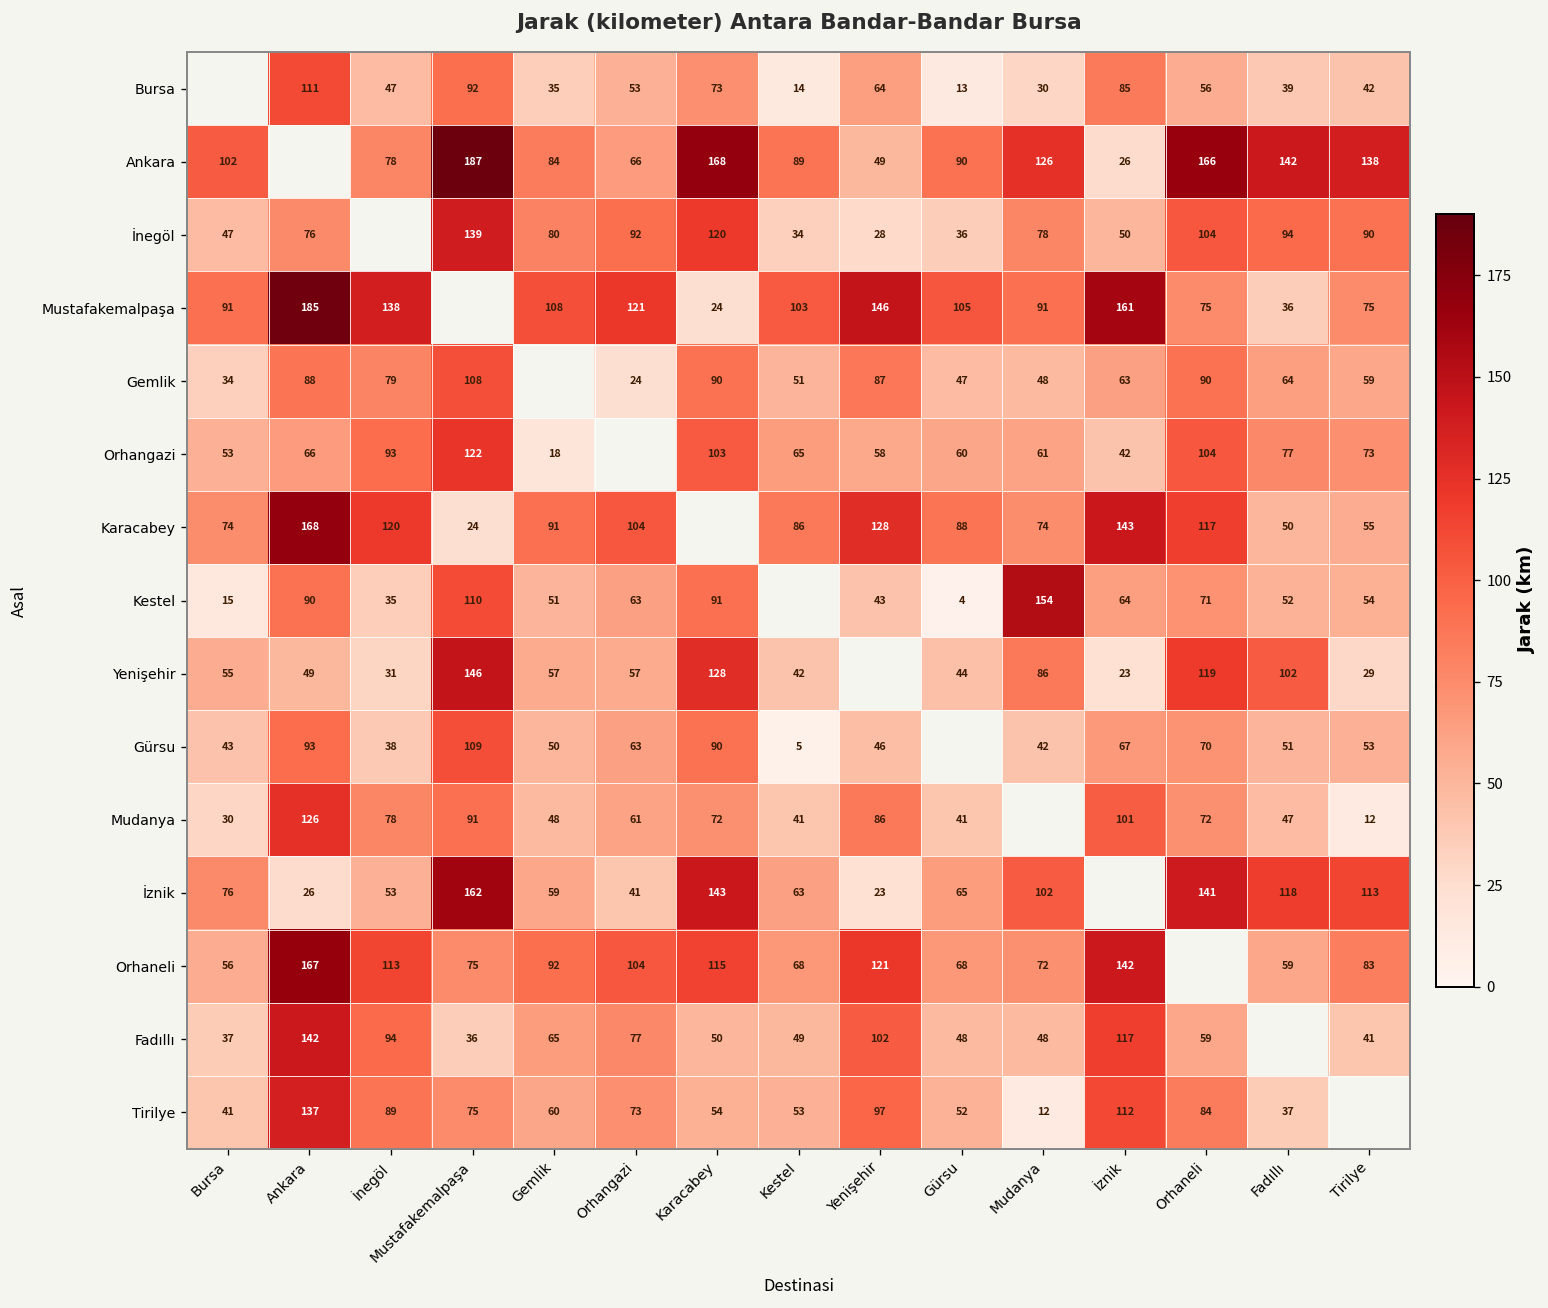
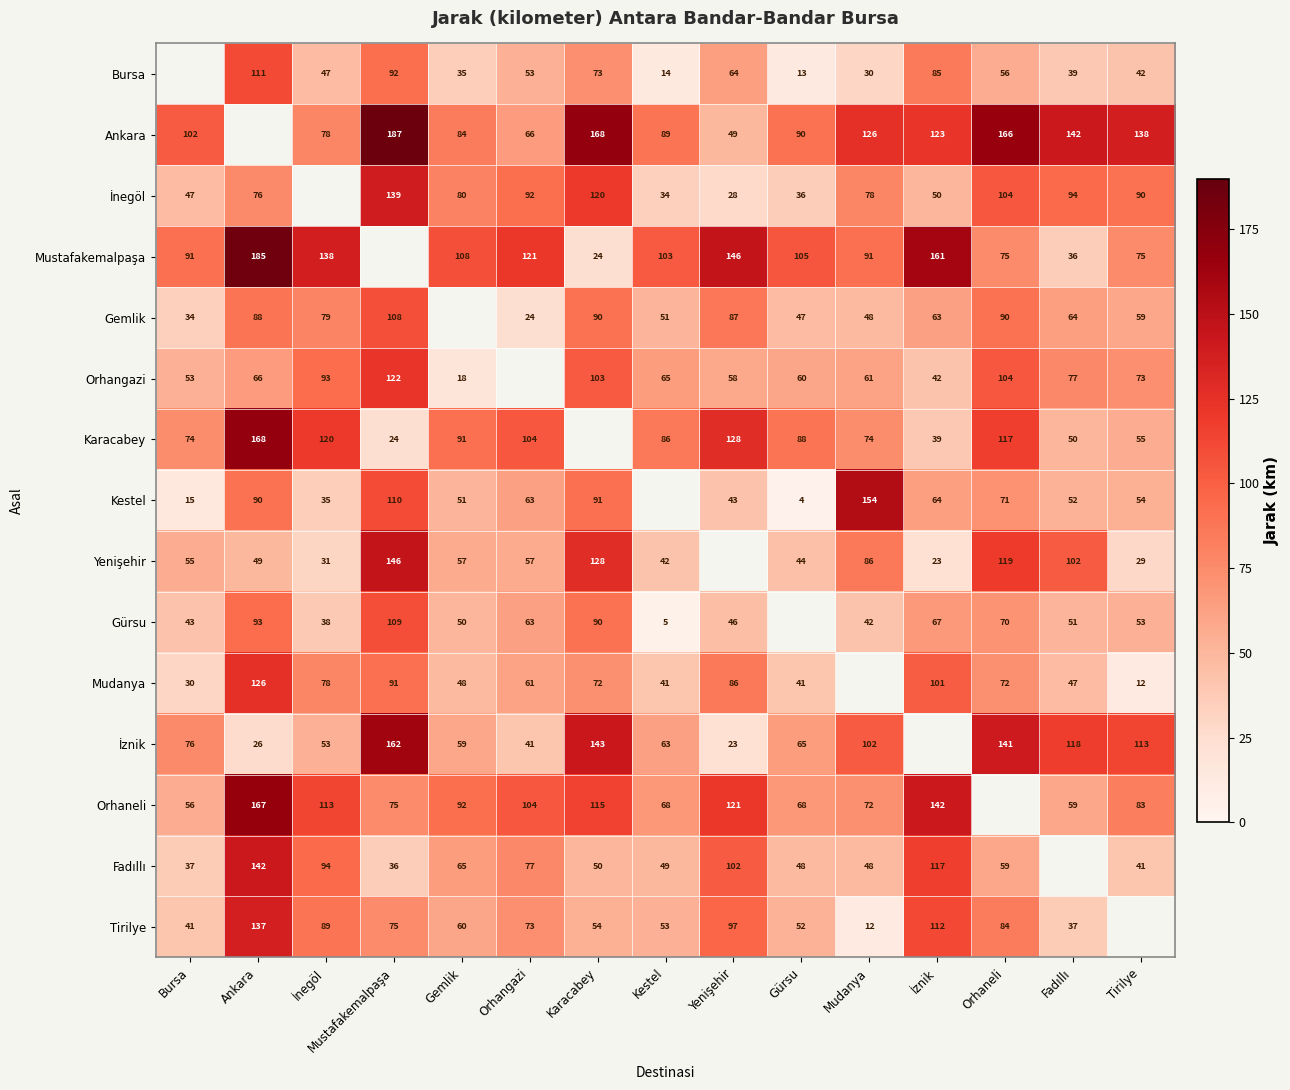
  {
    "Ankara": {
      "Bursa": 102,
      "İnegöl": 78,
      "Mustafakemalpaşa": 187,
      "Gemlik": 84,
      "Orhangazi": 66,
      "Karacabey": 168,
      "Kestel": 89,
      "Yenişehir": 49,
      "Gürsu": 90,
      "Mudanya": 126,
-     "İznik": 26,
+     "İznik": 123,
      "Orhaneli": 166,
      "Fadıllı": 142,
      "Tirilye": 138
    },
    "Karacabey": {
      "Bursa": 74,
      "Ankara": 168,
      "İnegöl": 120,
      "Mustafakemalpaşa": 24,
      "Gemlik": 91,
      "Orhangazi": 104,
      "Kestel": 86,
      "Yenişehir": 128,
      "Gürsu": 88,
      "Mudanya": 74,
-     "İznik": 143,
+     "İznik": 39,
      "Orhaneli": 117,
      "Fadıllı": 50,
      "Tirilye": 55
    }
  }
